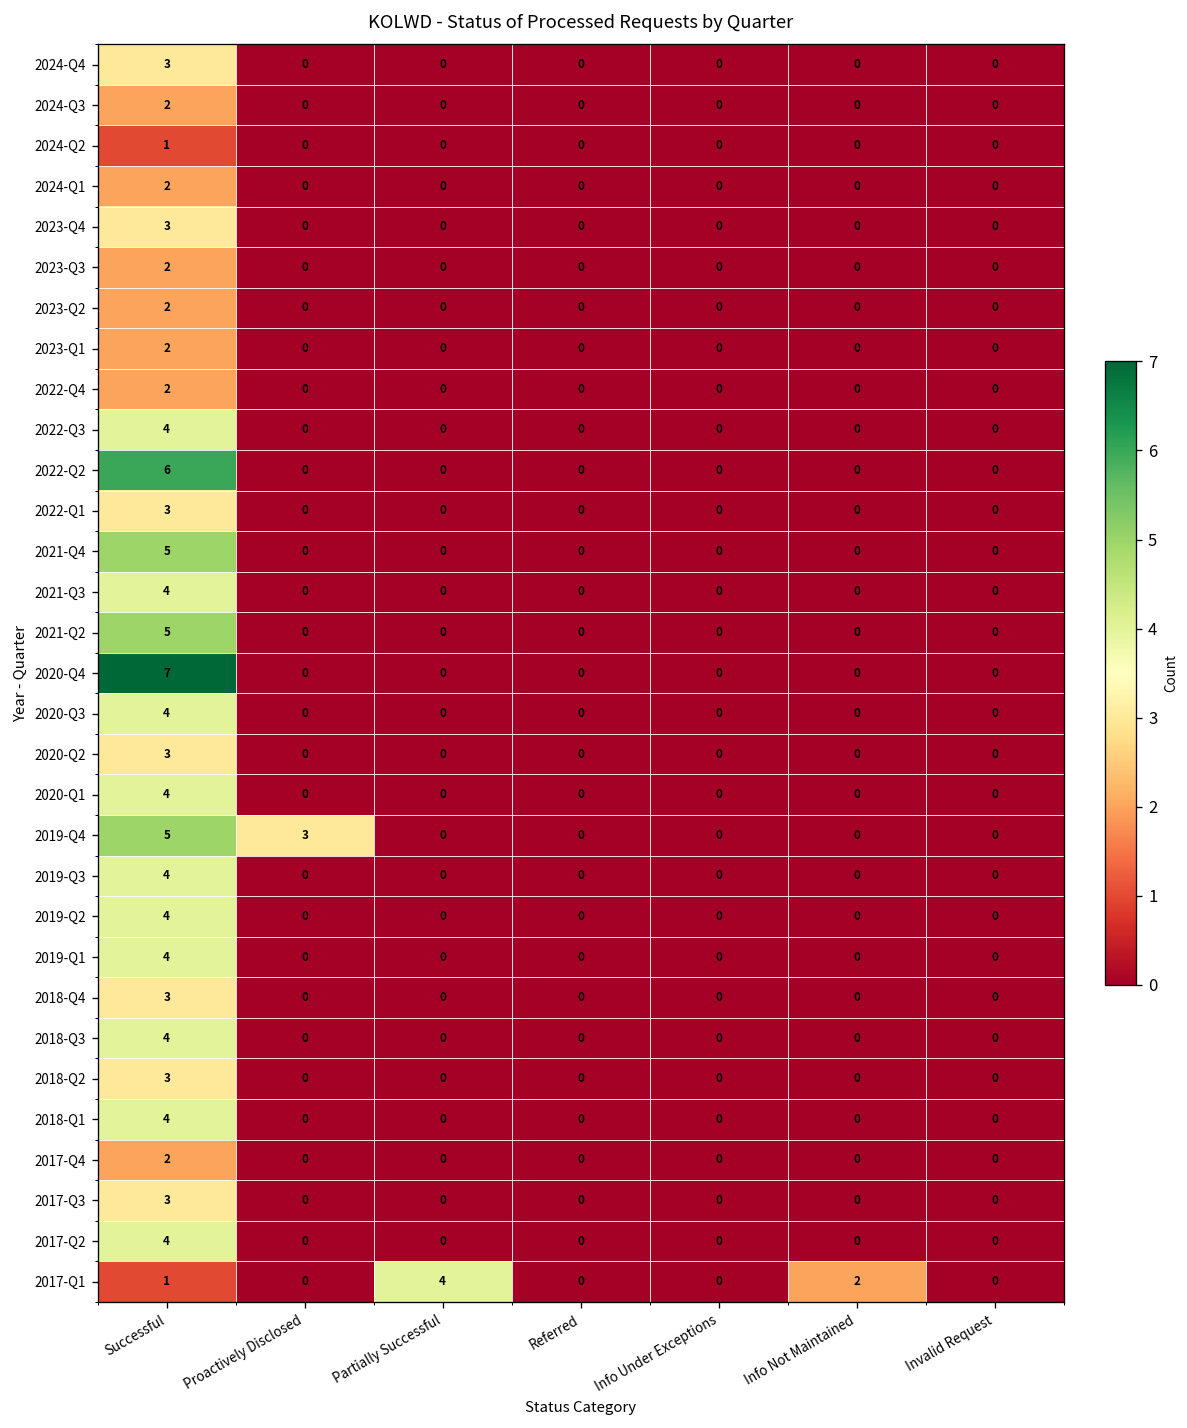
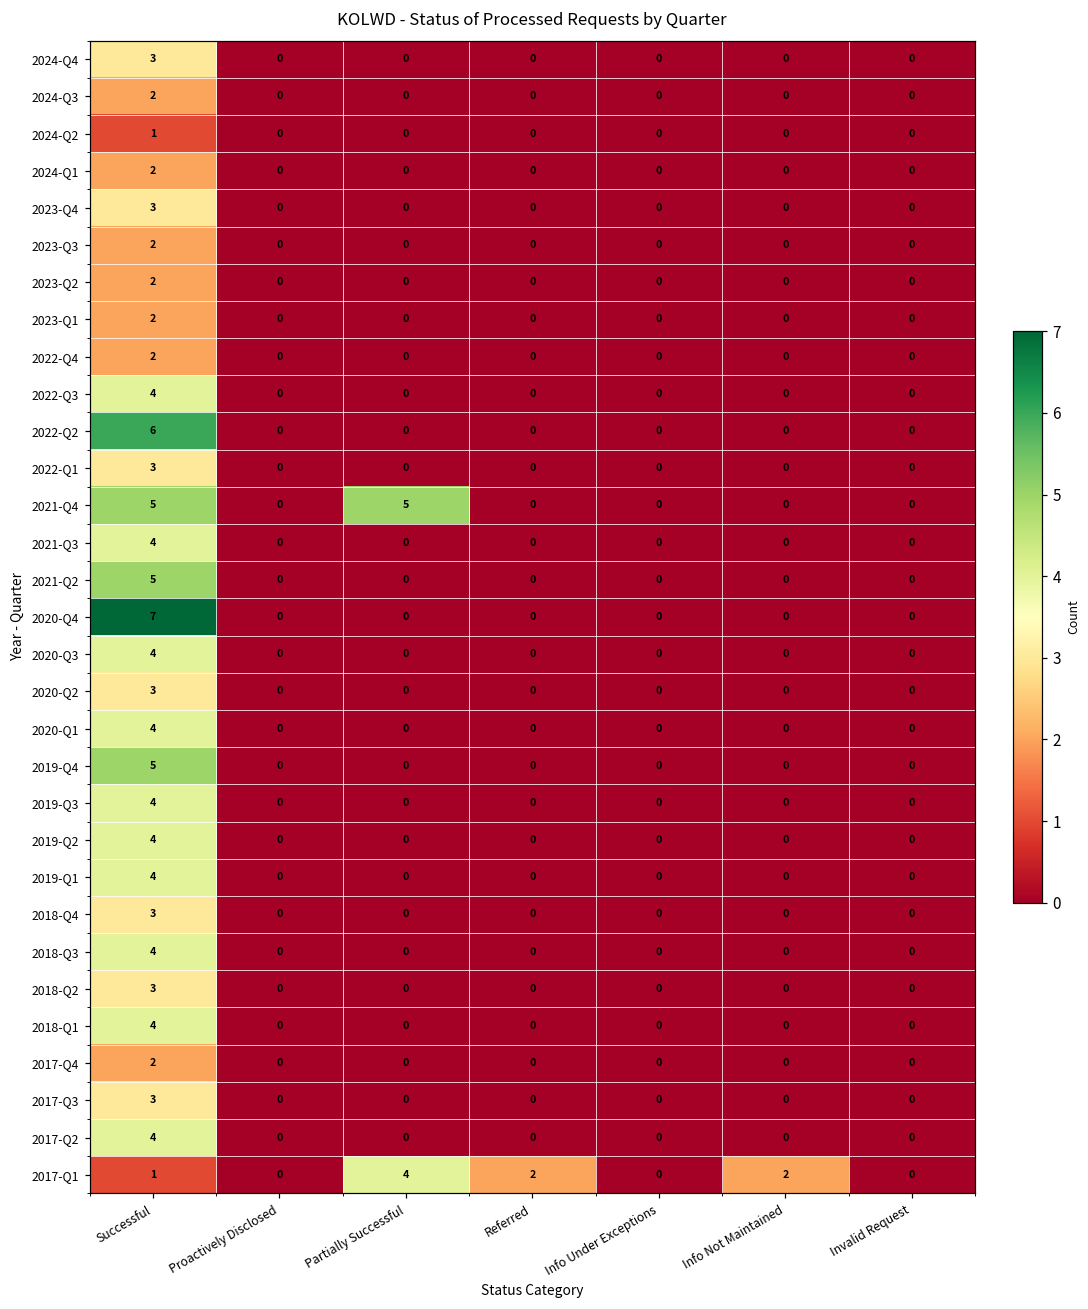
  {
    "2021-Q4": {
      "Successful": 5,
      "Proactively Disclosed": 0,
-     "Partially Successful": 0,
+     "Partially Successful": 5,
      "Referred": 0,
      "Info Under Exceptions": 0,
      "Info Not Maintained": 0,
      "Invalid Request": 0
    },
    "2019-Q4": {
      "Successful": 5,
-     "Proactively Disclosed": 3,
+     "Proactively Disclosed": 0,
      "Partially Successful": 0,
      "Referred": 0,
      "Info Under Exceptions": 0,
      "Info Not Maintained": 0,
      "Invalid Request": 0
    },
    "2017-Q1": {
      "Successful": 1,
      "Proactively Disclosed": 0,
      "Partially Successful": 4,
-     "Referred": 0,
+     "Referred": 2,
      "Info Under Exceptions": 0,
      "Info Not Maintained": 2,
      "Invalid Request": 0
    }
  }
